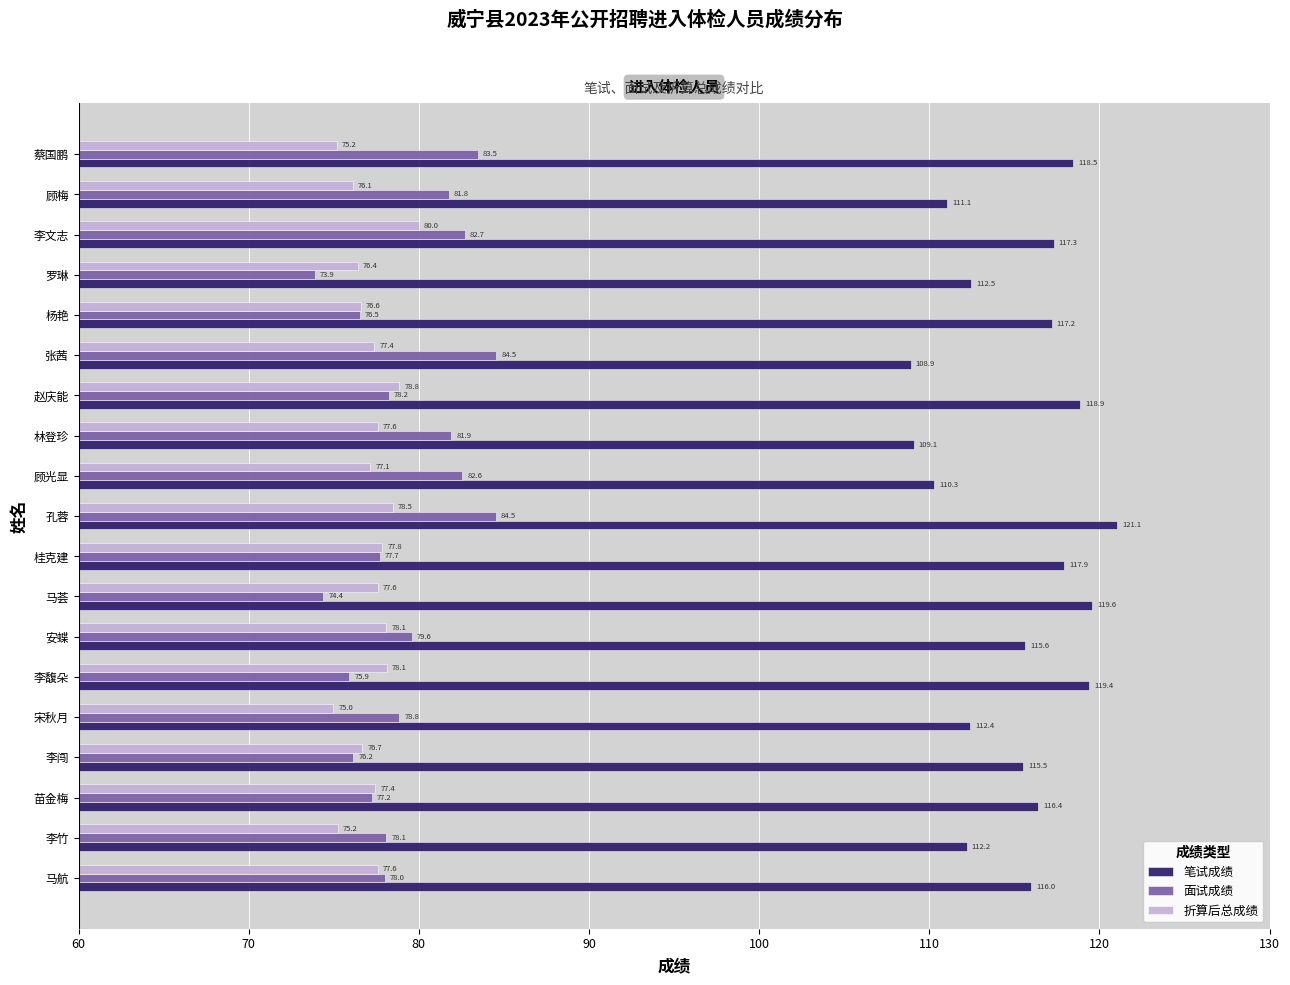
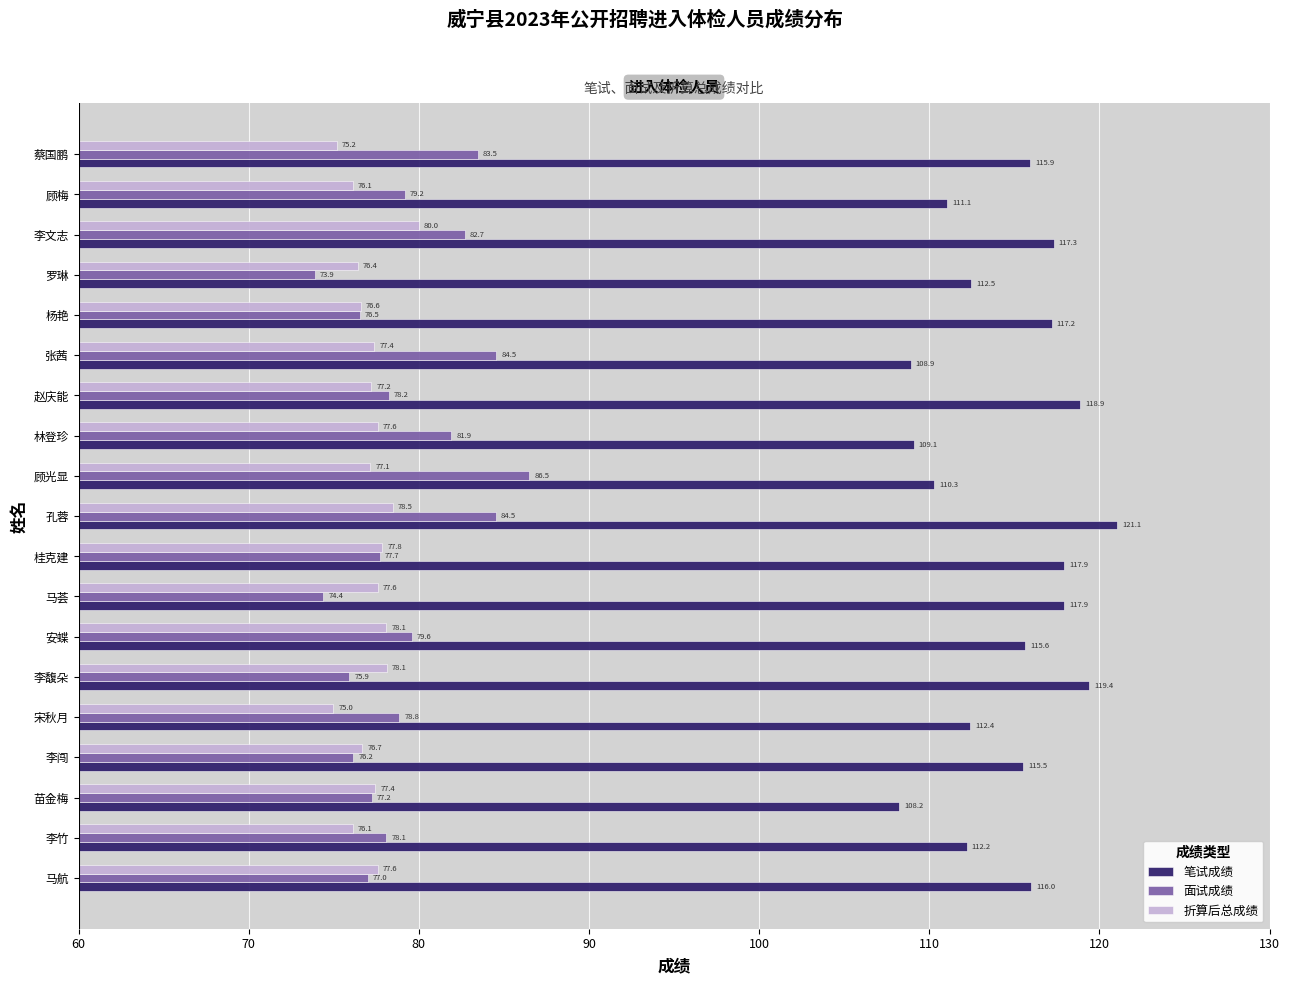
  {
    "笔试成绩": {
-     "蔡国鹏": 118.5,
+     "蔡国鹏": 115.9,
      "顾梅": 111.1,
      "李文志": 117.3,
      "罗琳": 112.5,
      "杨艳": 117.2,
      "张茜": 108.9,
      "赵庆能": 118.9,
      "林登珍": 109.1,
      "顾光显": 110.3,
      "孔蓉": 121.1,
      "桂克建": 117.9,
-     "马荟": 119.6,
+     "马荟": 117.9,
      "安蝶": 115.6,
      "李馥朵": 119.4,
      "宋秋月": 112.4,
      "李闯": 115.5,
-     "苗金梅": 116.4,
+     "苗金梅": 108.2,
      "李竹": 112.2,
      "马航": 116.0
    },
    "面试成绩": {
      "蔡国鹏": 83.5,
-     "顾梅": 81.8,
+     "顾梅": 79.2,
      "李文志": 82.7,
      "罗琳": 73.9,
      "杨艳": 76.5,
      "张茜": 84.5,
      "赵庆能": 78.2,
      "林登珍": 81.9,
-     "顾光显": 82.6,
+     "顾光显": 86.5,
      "孔蓉": 84.5,
      "桂克建": 77.7,
      "马荟": 74.4,
      "安蝶": 79.6,
      "李馥朵": 75.9,
      "宋秋月": 78.8,
      "李闯": 76.2,
      "苗金梅": 77.2,
      "李竹": 78.1,
-     "马航": 78.0
+     "马航": 77.0
    },
    "折算后总成绩": {
      "蔡国鹏": 75.2,
      "顾梅": 76.1,
      "李文志": 80.0,
      "罗琳": 76.4,
      "杨艳": 76.6,
      "张茜": 77.4,
-     "赵庆能": 78.8,
+     "赵庆能": 77.2,
      "林登珍": 77.6,
      "顾光显": 77.1,
      "孔蓉": 78.5,
      "桂克建": 77.8,
      "马荟": 77.6,
      "安蝶": 78.1,
      "李馥朵": 78.1,
      "宋秋月": 75.0,
      "李闯": 76.7,
      "苗金梅": 77.4,
-     "李竹": 75.2,
+     "李竹": 76.1,
      "马航": 77.6
    }
  }
